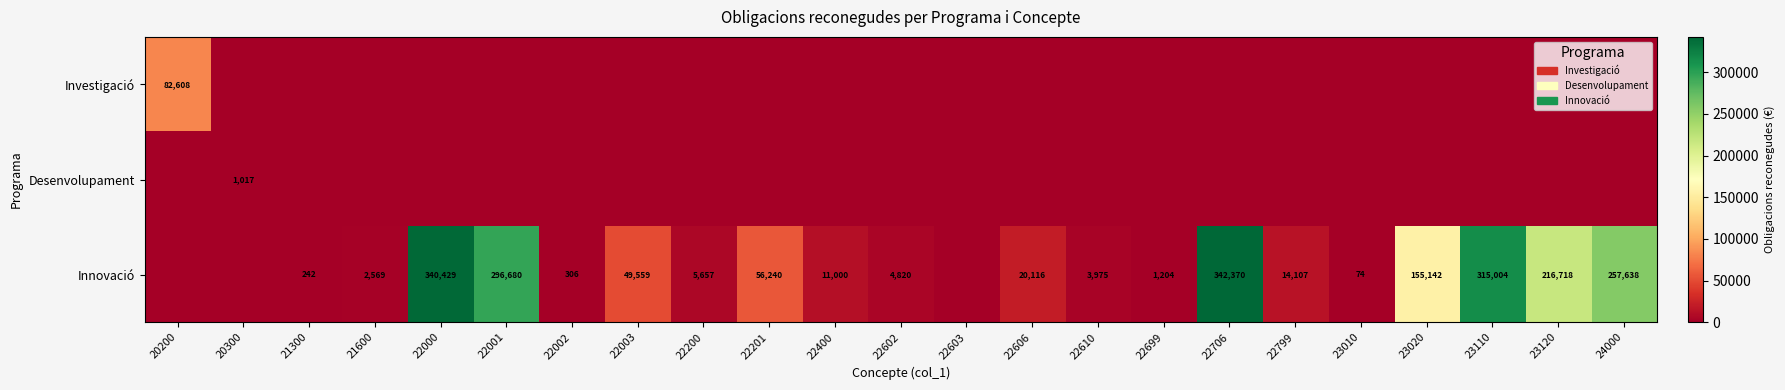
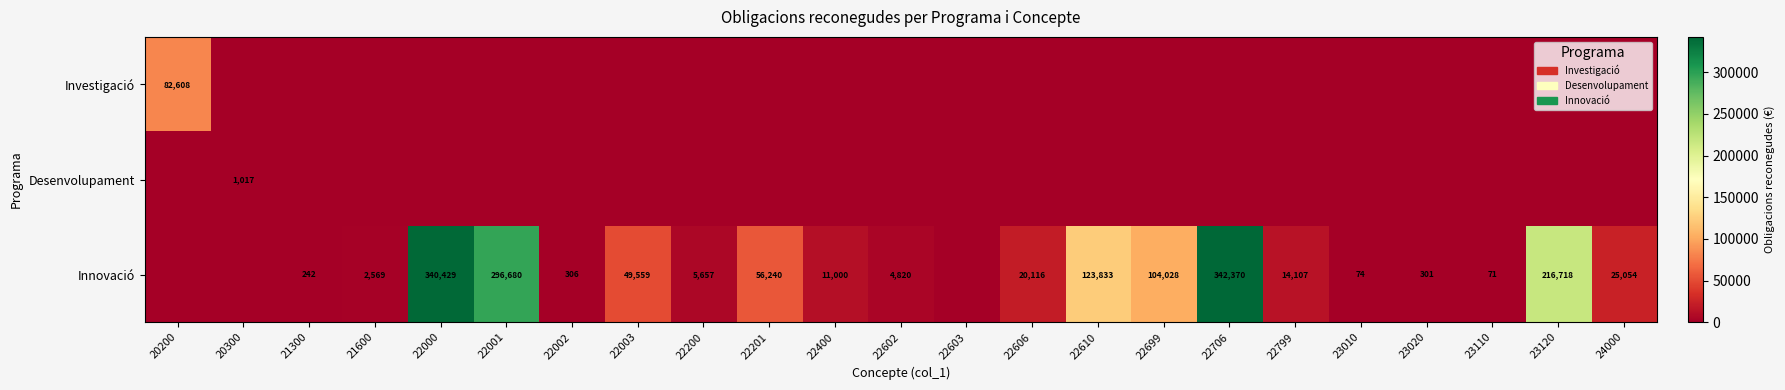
  {
    "Investigació": {
      "20200": "82,608"
    },
    "Desenvolupament": {
      "20300": "1,017"
    },
    "Innovació": {
      "21300": "242",
      "21600": "2,569",
      "22000": "340,429",
      "22001": "296,680",
      "22002": "306",
      "22003": "49,559",
      "22200": "5,657",
      "22201": "56,240",
      "22400": "11,000",
      "22602": "4,820",
      "22606": "20,116",
-     "22610": "3,975",
-     "22699": "1,204",
+     "22610": "123,833",
+     "22699": "104,028",
      "22706": "342,370",
      "22799": "14,107",
      "23010": "74",
-     "23020": "155,142",
-     "23110": "315,004",
+     "23020": "301",
+     "23110": "71",
      "23120": "216,718",
-     "24000": "257,638"
+     "24000": "25,054"
    }
  }
